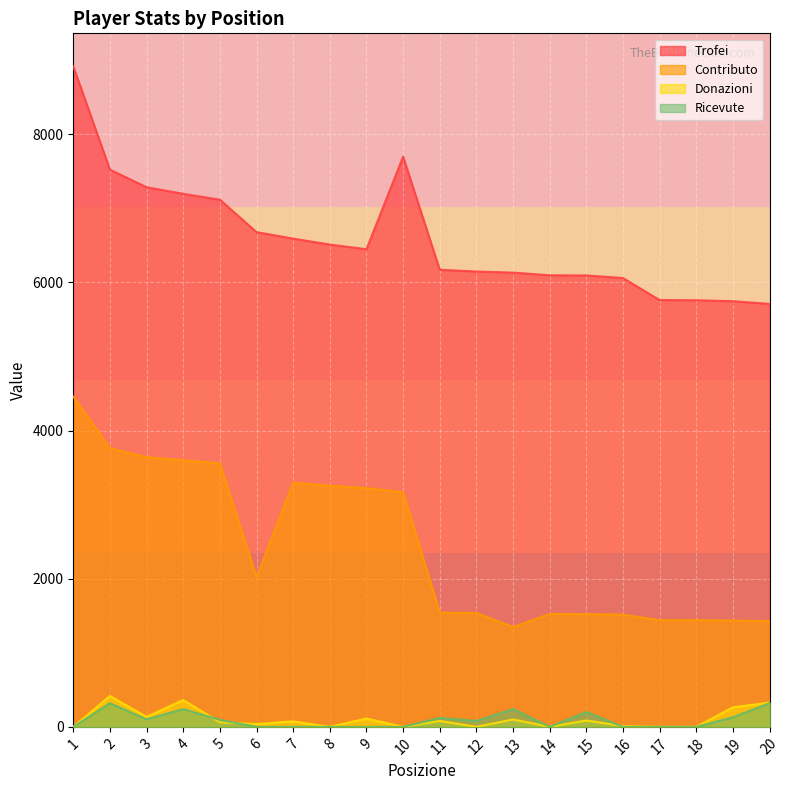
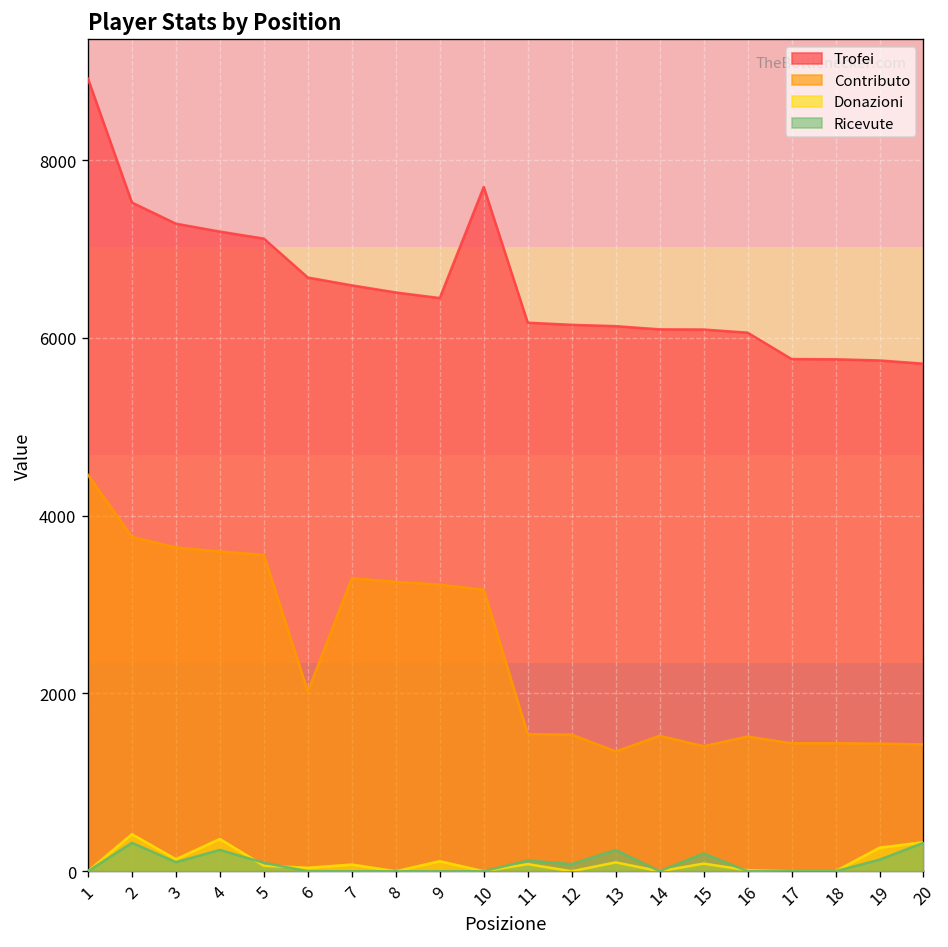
  {
    "Trofei": {
      "1": 8900,
      "2": 7500,
      "3": 7300,
      "4": 7200,
      "5": 7100,
      "6": 6700,
      "7": 6600,
      "8": 6500,
      "9": 6400,
      "10": 7700,
      "11": 6200,
      "12": 6100,
      "13": 6100,
      "14": 6100,
      "15": 6100,
      "16": 6100,
      "17": 5800,
      "18": 5800,
      "19": 5700,
      "20": 5700
    },
    "Contributo": {
      "1": 4500,
      "2": 3800,
      "3": 3600,
      "4": 3600,
      "5": 3600,
      "6": 2000,
      "7": 3300,
      "8": 3300,
      "9": 3200,
      "10": 3200,
      "11": 1500,
      "12": 1500,
      "13": 1300,
      "14": 1500,
-     "15": 1500,
+     "15": 1400,
      "16": 1500,
      "17": 1400,
      "18": 1400,
      "19": 1400,
      "20": 1400
    },
    "Donazioni": {
      "2": 400,
      "4": 400,
      "6": 0,
      "7": 100,
      "9": 100,
      "11": 100,
      "12": 0,
      "13": 100,
      "15": 100,
      "19": 300
    },
    "Ricevute": {
      "2": 300,
      "4": 200,
      "6": 0,
      "7": 0,
      "9": 0,
      "11": 100,
      "12": 100,
      "13": 200,
      "15": 200,
      "19": 100
    }
  }
